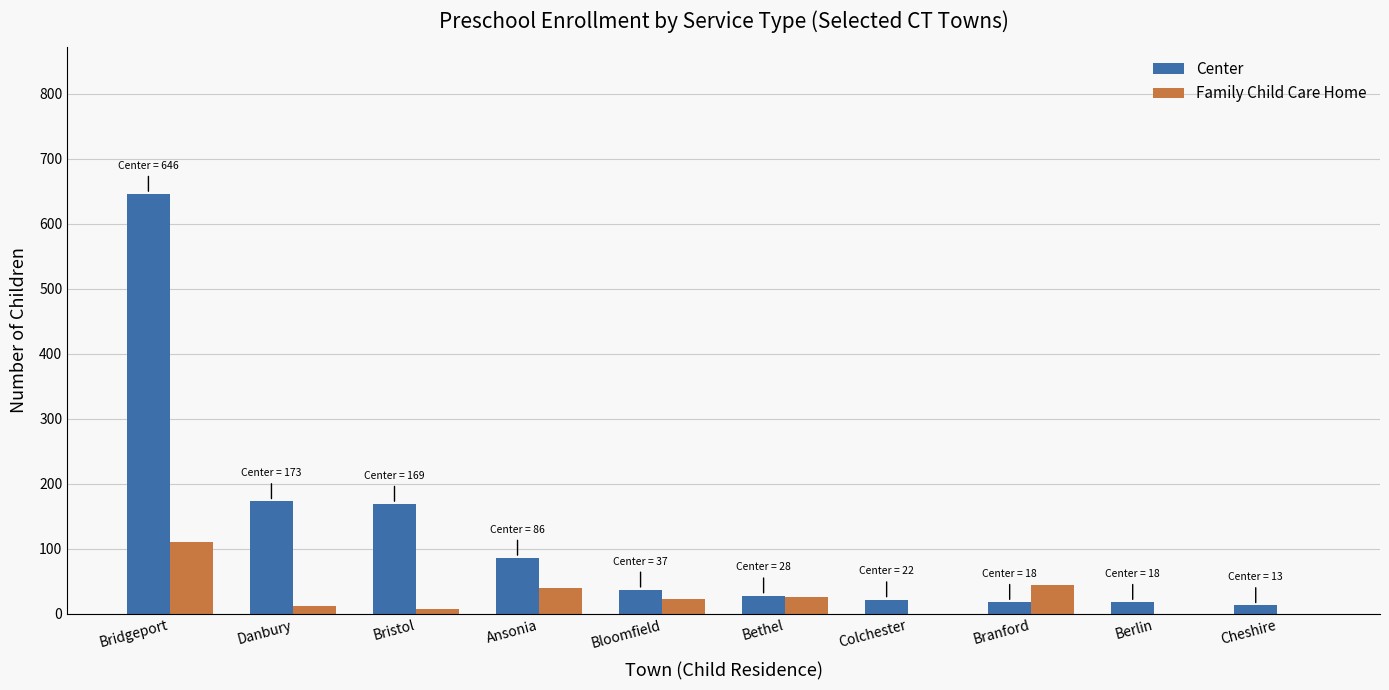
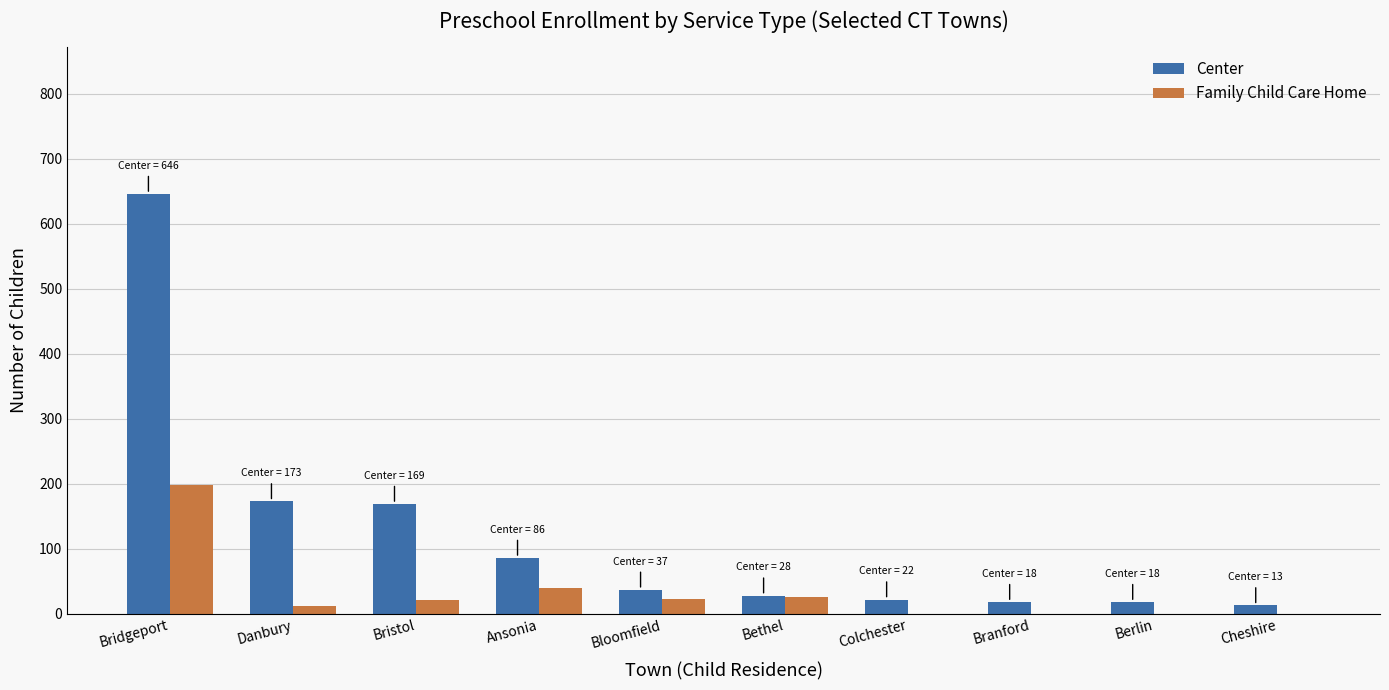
  {
    "Center": {
      "Bridgeport": 646,
      "Danbury": 173,
      "Bristol": 169,
      "Ansonia": 86,
      "Bloomfield": 37,
      "Bethel": 28,
      "Colchester": 22,
      "Branford": 18,
      "Berlin": 18,
      "Cheshire": 13
    },
    "Family Child Care Home": {
-     "Bridgeport": 110,
+     "Bridgeport": 200,
      "Danbury": 10,
-     "Bristol": 10,
+     "Bristol": 20,
      "Ansonia": 40,
      "Bloomfield": 20,
      "Bethel": 30,
      "Colchester": 0,
-     "Branford": 50,
+     "Branford": 0,
      "Berlin": 0,
      "Cheshire": 0
    }
  }
